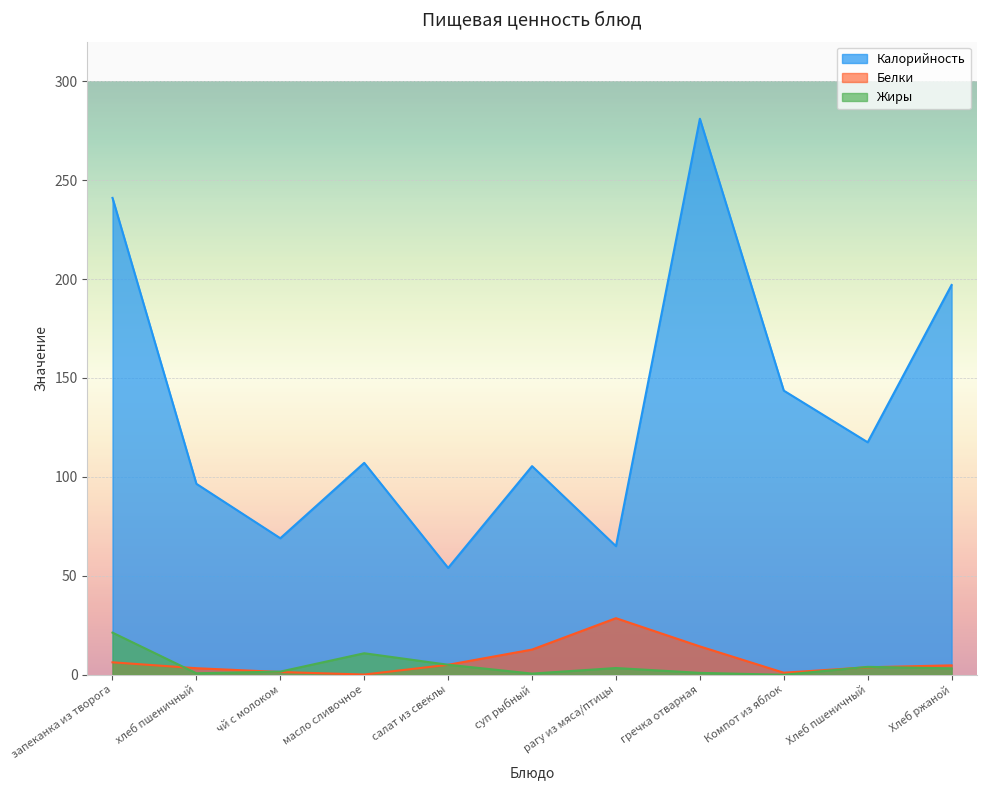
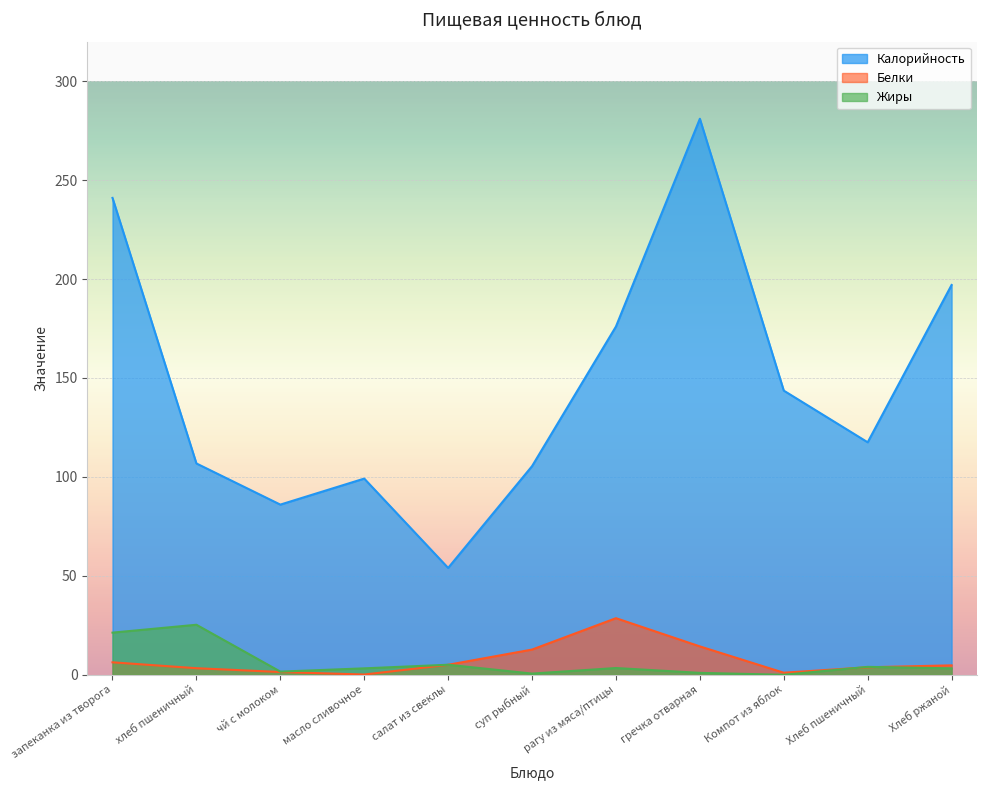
  {
    "Калорийность": {
      "запеканка из творога": 241,
-     "хлеб пшеничный": 97,
-     "чй с молоком": 69,
-     "масло сливочное": 107,
+     "хлеб пшеничный": 107,
+     "чй с молоком": 86,
+     "масло сливочное": 99,
      "салат из свеклы": 54,
      "суп рыбный": 105,
-     "рагу из мяса/птицы": 65,
+     "рагу из мяса/птицы": 176,
      "гречка отварная": 281,
      "Компот из яблок": 144,
      "Хлеб пшеничный": 118,
      "Хлеб ржаной": 197
    },
    "Белки": {
      "запеканка из творога": 6,
      "хлеб пшеничный": 3,
      "масло сливочное": 0,
      "суп рыбный": 13,
      "рагу из мяса/птицы": 29,
      "гречка отварная": 14,
      "Хлеб ржаной": 5
    },
    "Жиры": {
      "запеканка из творога": 21,
-     "хлеб пшеничный": 1,
-     "масло сливочное": 11,
+     "хлеб пшеничный": 25,
+     "масло сливочное": 3,
      "суп рыбный": 1,
      "рагу из мяса/птицы": 3,
      "гречка отварная": 1,
      "Хлеб ржаной": 3
    }
  }
